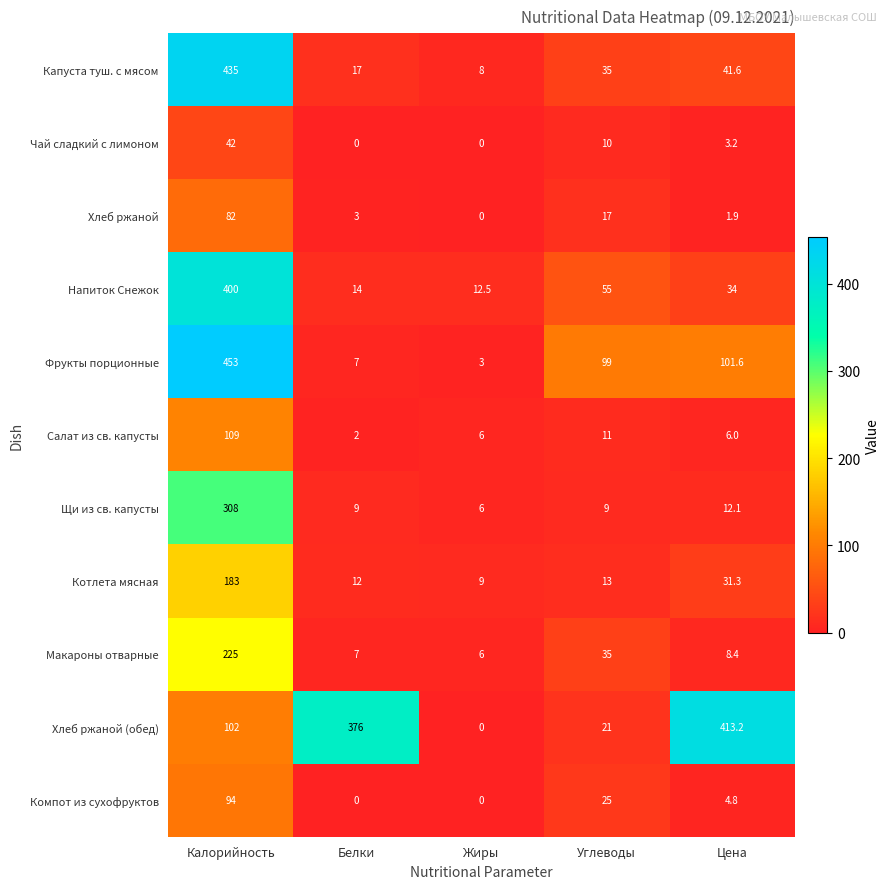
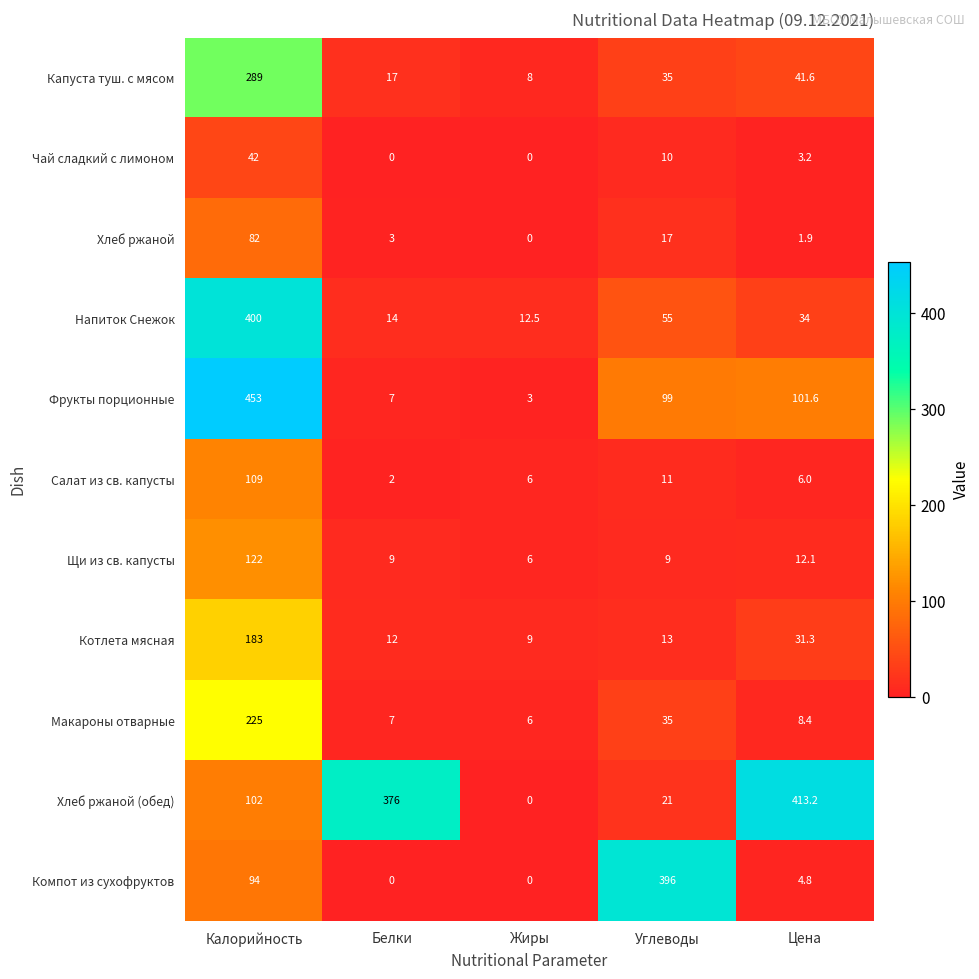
  {
    "Капуста туш. с мясом": {
-     "Калорийность": 435,
+     "Калорийность": 289,
      "Белки": 17,
      "Жиры": 8,
      "Углеводы": 35,
      "Цена": 41.6
    },
    "Чай сладкий с лимоном": {
      "Калорийность": 42,
      "Белки": 0,
      "Жиры": 0,
      "Углеводы": 10,
      "Цена": 3.2
    },
    "Хлеб ржаной": {
      "Калорийность": 82,
      "Белки": 3,
      "Жиры": 0,
      "Углеводы": 17,
      "Цена": 1.9
    },
    "Напиток Снежок": {
      "Калорийность": 400,
      "Белки": 14,
      "Жиры": 12.5,
      "Углеводы": 55,
      "Цена": 34
    },
    "Фрукты порционные": {
      "Калорийность": 453,
      "Белки": 7,
      "Жиры": 3,
      "Углеводы": 99,
      "Цена": 101.6
    },
    "Салат из св. капусты": {
      "Калорийность": 109,
      "Белки": 2,
      "Жиры": 6,
      "Углеводы": 11,
      "Цена": 6.0
    },
    "Щи из св. капусты": {
-     "Калорийность": 308,
+     "Калорийность": 122,
      "Белки": 9,
      "Жиры": 6,
      "Углеводы": 9,
      "Цена": 12.1
    },
    "Котлета мясная": {
      "Калорийность": 183,
      "Белки": 12,
      "Жиры": 9,
      "Углеводы": 13,
      "Цена": 31.3
    },
    "Макароны отварные": {
      "Калорийность": 225,
      "Белки": 7,
      "Жиры": 6,
      "Углеводы": 35,
      "Цена": 8.4
    },
    "Хлеб ржаной (обед)": {
      "Калорийность": 102,
      "Белки": 376,
      "Жиры": 0,
      "Углеводы": 21,
      "Цена": 413.2
    },
    "Компот из сухофруктов": {
      "Калорийность": 94,
      "Белки": 0,
      "Жиры": 0,
-     "Углеводы": 25,
+     "Углеводы": 396,
      "Цена": 4.8
    }
  }
